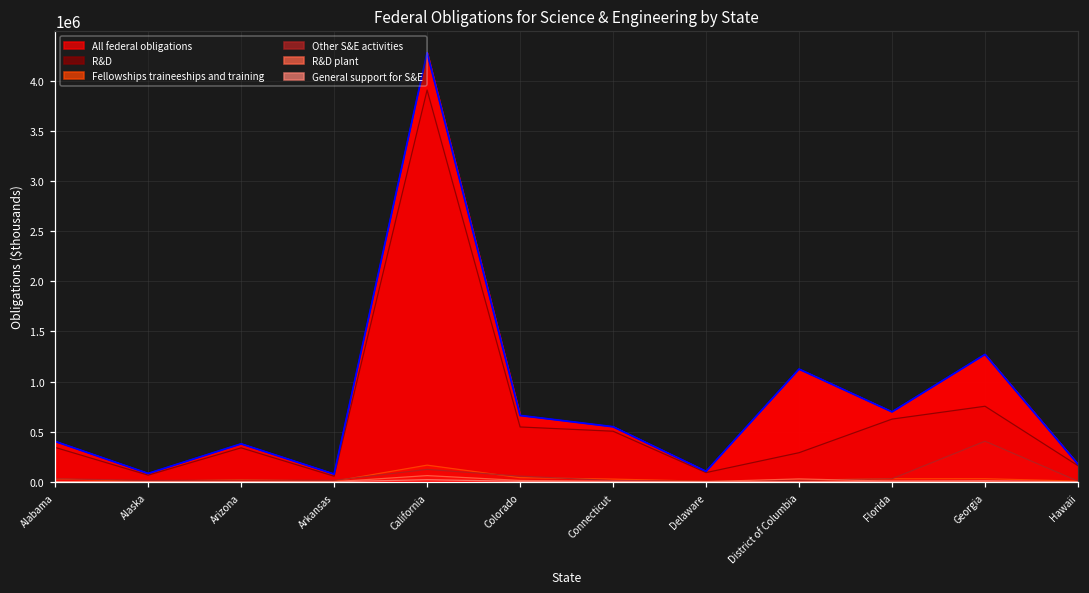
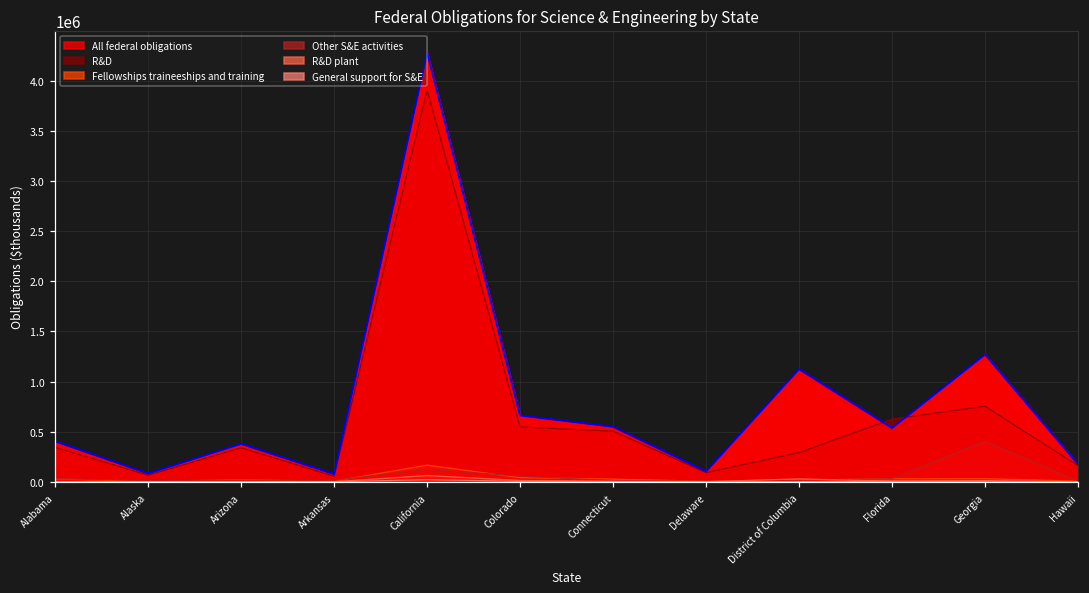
  {
    "All federal obligations": {
      "Alabama": 400000,
      "Arizona": 400000,
      "Colorado": 700000,
      "Connecticut": 500000,
      "District of Columbia": 1100000,
-     "Florida": 700000,
+     "Florida": 500000,
      "Georgia": 1300000
    },
    "R&D": {
      "Alabama": 300000,
      "Arizona": 300000,
      "California": 3900000,
      "Colorado": 500000,
      "Connecticut": 500000,
      "District of Columbia": 300000,
      "Florida": 600000,
      "Georgia": 800000
    },
    "Fellowships traineeships and training": {
      "California": 200000
    },
    "Other S&E activities": {
      "California": 100000,
      "Georgia": 400000
    }
  }
